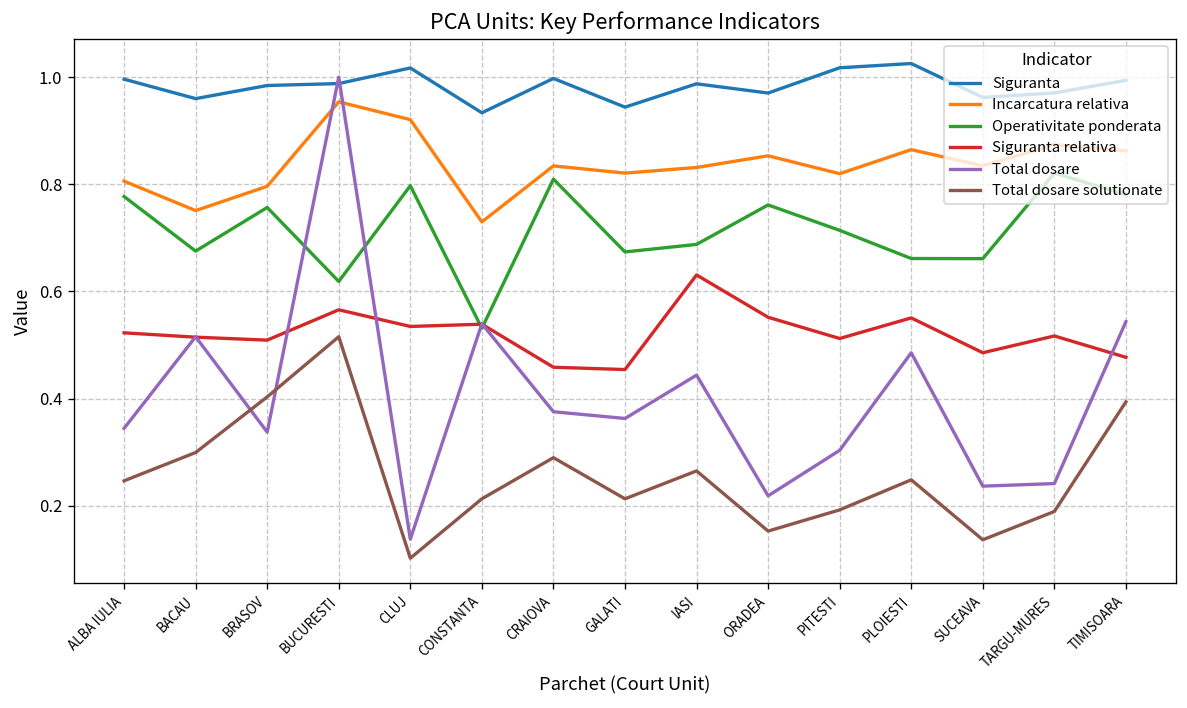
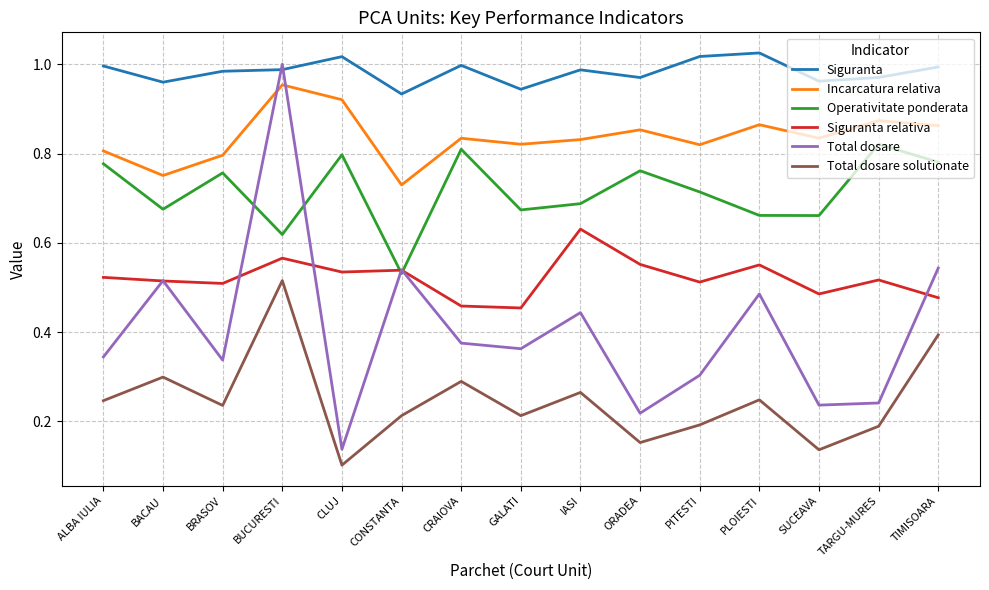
  {
    "Siguranta": {
      "ALBA IULIA": 1.00,
      "BACAU": 0.96,
      "BRASOV": 0.98,
      "BUCURESTI": 0.99,
      "CLUJ": 1.02,
      "CONSTANTA": 0.93,
      "CRAIOVA": 1.00,
      "GALATI": 0.94,
      "IASI": 0.99,
      "ORADEA": 0.97,
      "PITESTI": 1.02,
      "PLOIESTI": 1.03
    },
    "Incarcatura relativa": {
      "ALBA IULIA": 0.81,
      "BACAU": 0.75,
      "BRASOV": 0.80,
      "BUCURESTI": 0.95,
      "CLUJ": 0.92,
      "CONSTANTA": 0.73,
      "CRAIOVA": 0.83,
      "GALATI": 0.82,
      "IASI": 0.83,
      "ORADEA": 0.85,
      "PITESTI": 0.82,
      "PLOIESTI": 0.86
    },
    "Operativitate ponderata": {
      "ALBA IULIA": 0.78,
      "BACAU": 0.68,
      "BRASOV": 0.76,
      "BUCURESTI": 0.62,
      "CLUJ": 0.80,
      "CONSTANTA": 0.53,
      "CRAIOVA": 0.81,
      "GALATI": 0.67,
      "IASI": 0.69,
      "ORADEA": 0.76,
      "PITESTI": 0.71,
      "PLOIESTI": 0.66,
      "SUCEAVA": 0.66
    },
    "Siguranta relativa": {
      "ALBA IULIA": 0.52,
      "BRASOV": 0.51,
      "BUCURESTI": 0.57,
      "CLUJ": 0.53,
      "CRAIOVA": 0.46,
      "GALATI": 0.45,
      "IASI": 0.63,
      "ORADEA": 0.55,
      "PITESTI": 0.51,
      "PLOIESTI": 0.55,
      "SUCEAVA": 0.49,
      "TARGU-MURES": 0.52,
      "TIMISOARA": 0.48
    },
    "Total dosare": {
      "ALBA IULIA": 0.34,
      "BRASOV": 0.34,
      "BUCURESTI": 1.00,
      "CLUJ": 0.14,
      "CRAIOVA": 0.38,
      "GALATI": 0.36,
      "IASI": 0.44,
      "ORADEA": 0.22,
      "PITESTI": 0.30,
      "PLOIESTI": 0.49,
      "SUCEAVA": 0.24,
      "TARGU-MURES": 0.24,
      "TIMISOARA": 0.54
    },
    "Total dosare solutionate": {
      "ALBA IULIA": 0.25,
      "BACAU": 0.30,
-     "BRASOV": 0.40,
+     "BRASOV": 0.24,
      "BUCURESTI": 0.52,
      "CLUJ": 0.10,
      "CONSTANTA": 0.21,
      "CRAIOVA": 0.29,
      "GALATI": 0.21,
      "IASI": 0.26,
      "ORADEA": 0.15,
      "PITESTI": 0.19,
      "PLOIESTI": 0.25,
      "SUCEAVA": 0.14,
      "TARGU-MURES": 0.19,
      "TIMISOARA": 0.39
    }
  }
